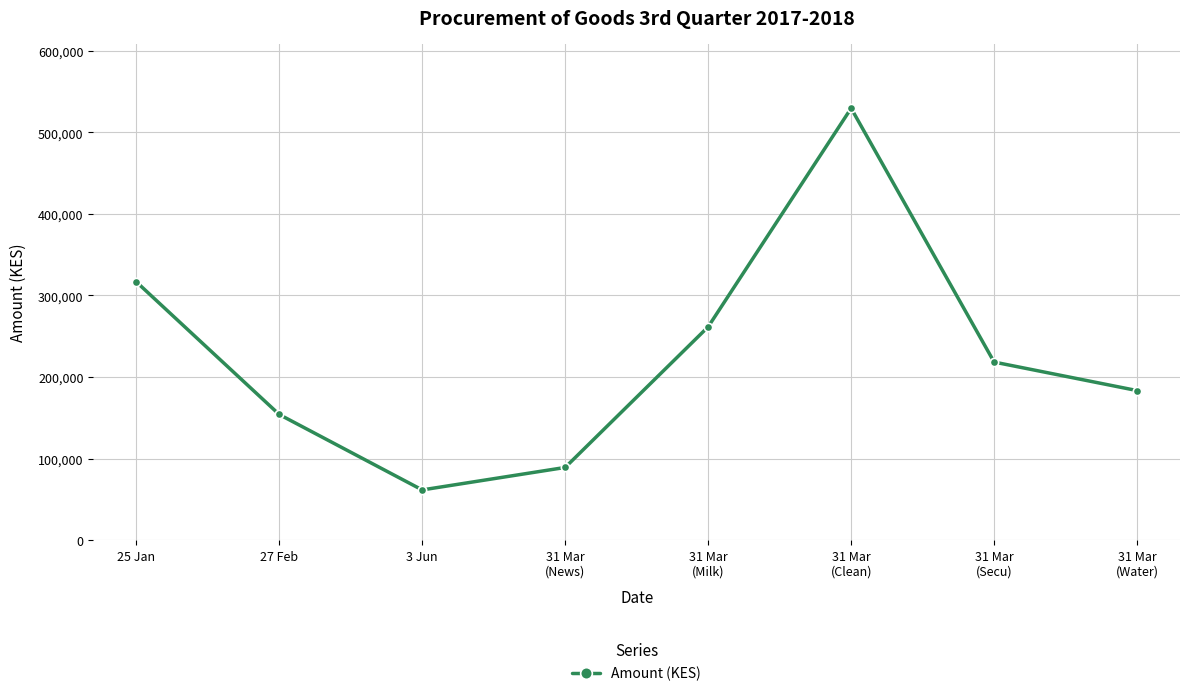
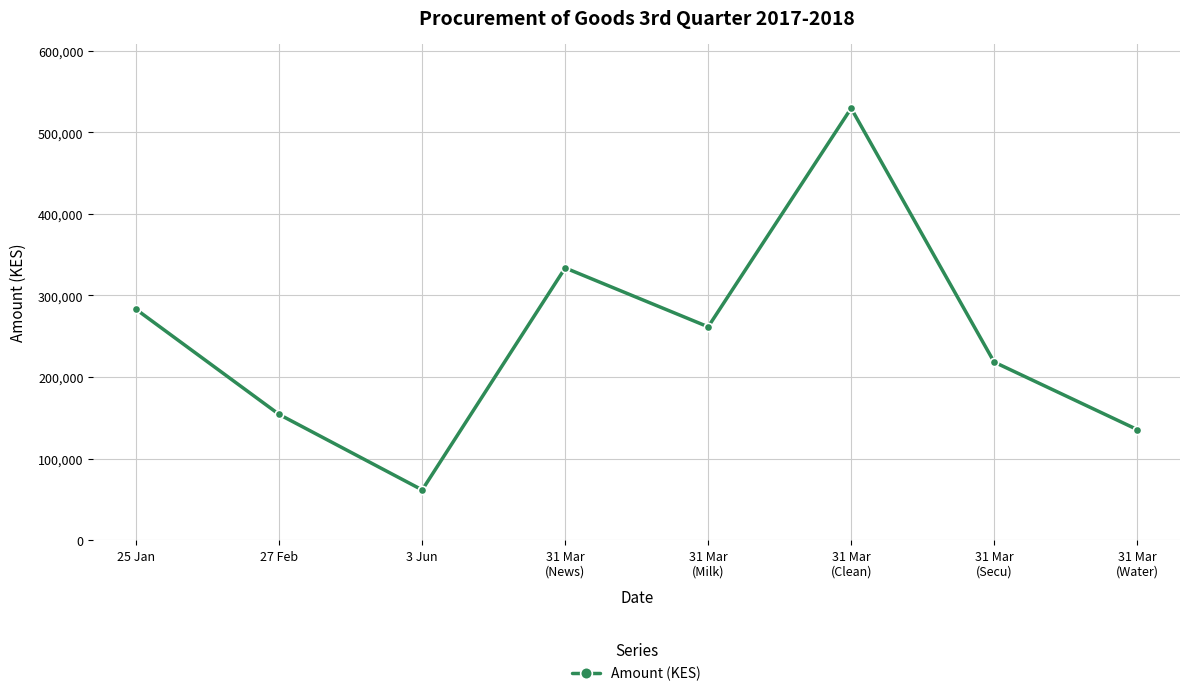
  {
-   "25 Jan": "320,000",
+   "25 Jan": "280,000",
    "27 Feb": "150,000",
    "3 Jun": "60,000",
-   "31 Mar (News)": "90,000",
+   "31 Mar (News)": "330,000",
    "31 Mar (Milk)": "260,000",
    "31 Mar (Clean)": "530,000",
    "31 Mar (Secu)": "220,000",
-   "31 Mar (Water)": "180,000"
+   "31 Mar (Water)": "140,000"
  }
